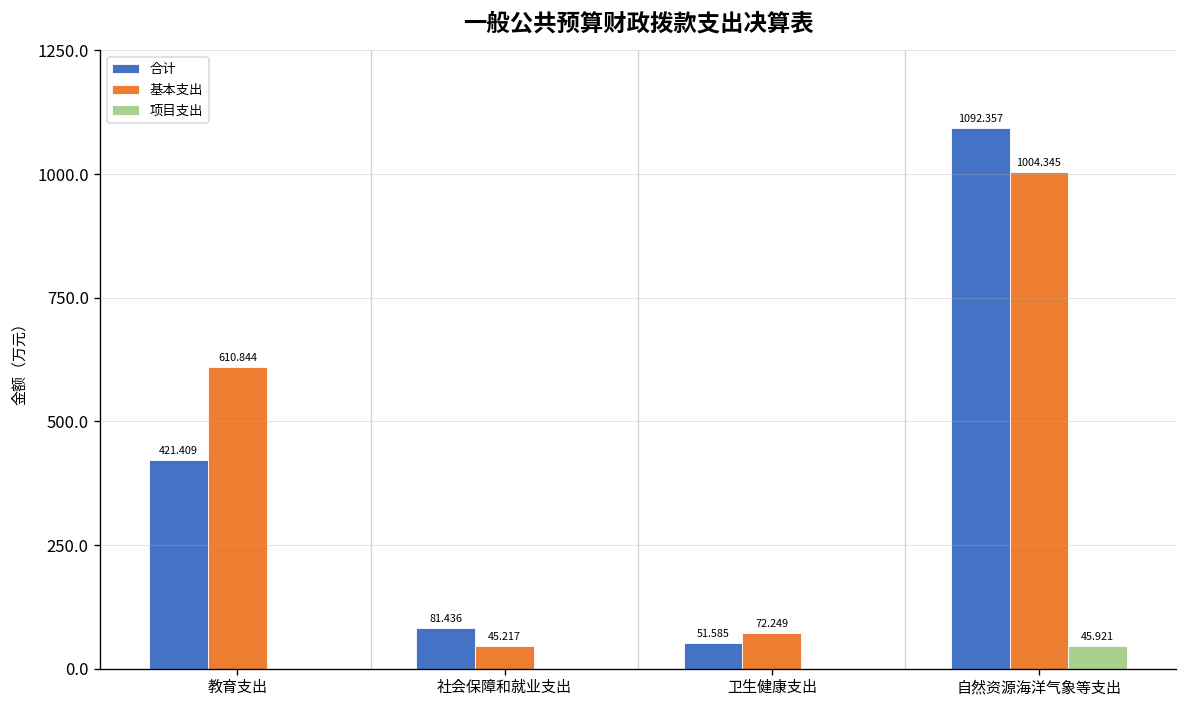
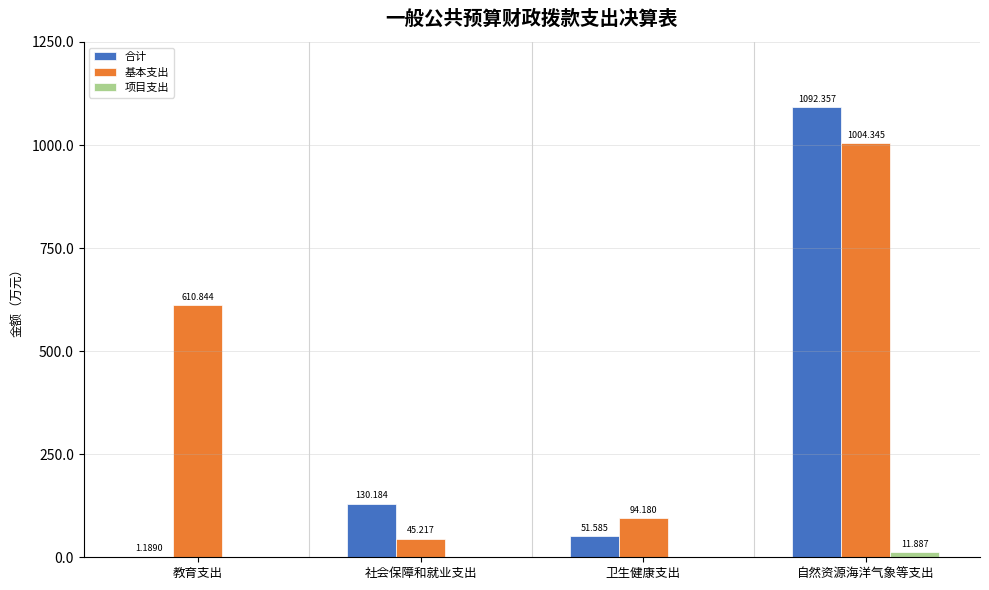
  {
    "合计": {
-     "教育支出": 421.409,
-     "社会保障和就业支出": 81.436,
+     "教育支出": 1.1890,
+     "社会保障和就业支出": 130.184,
      "卫生健康支出": 51.585,
      "自然资源海洋气象等支出": 1092.357
    },
    "基本支出": {
      "教育支出": 610.844,
      "社会保障和就业支出": 45.217,
-     "卫生健康支出": 72.249,
+     "卫生健康支出": 94.180,
      "自然资源海洋气象等支出": 1004.345
    },
    "项目支出": {
-     "自然资源海洋气象等支出": 45.921
+     "自然资源海洋气象等支出": 11.887
    }
  }
